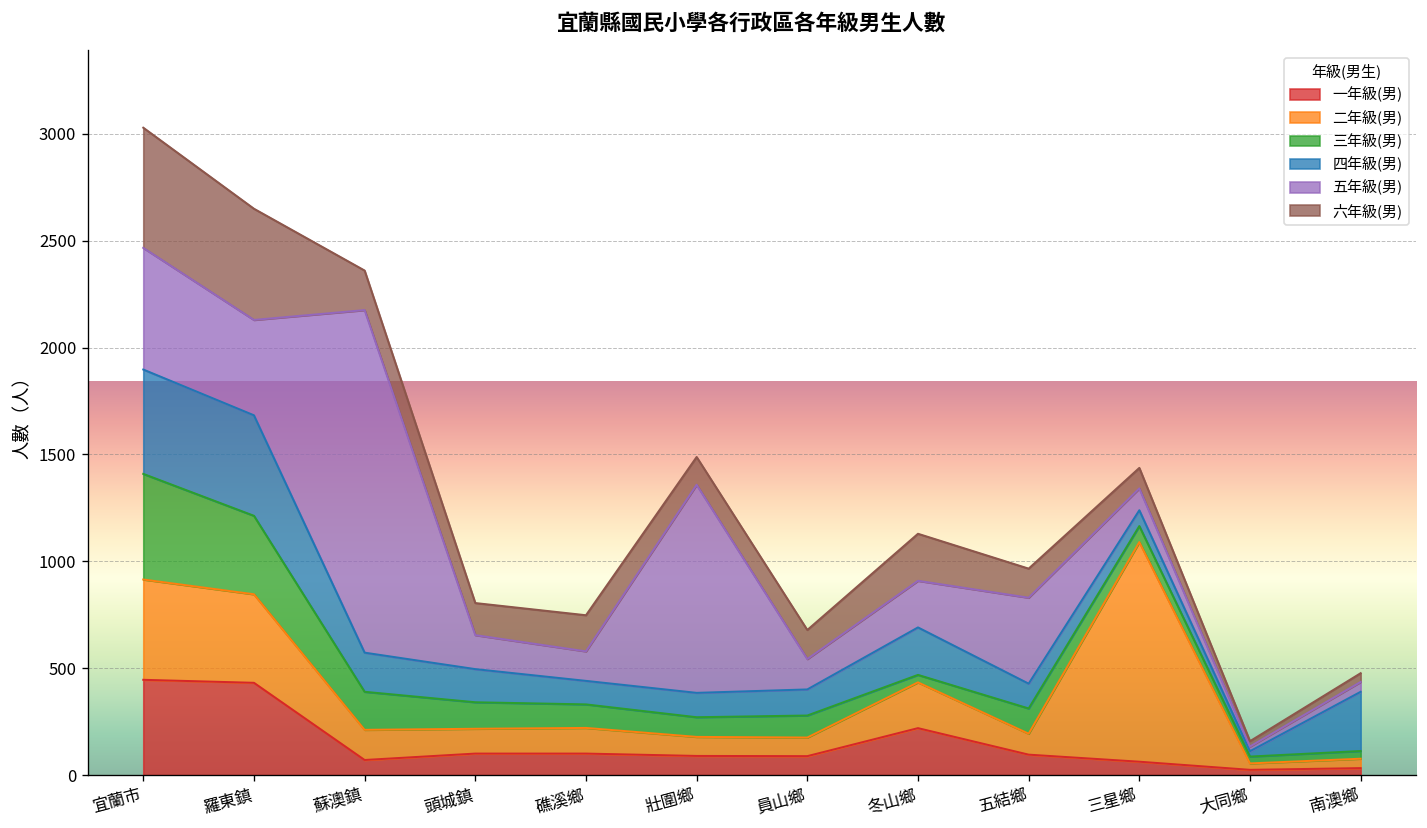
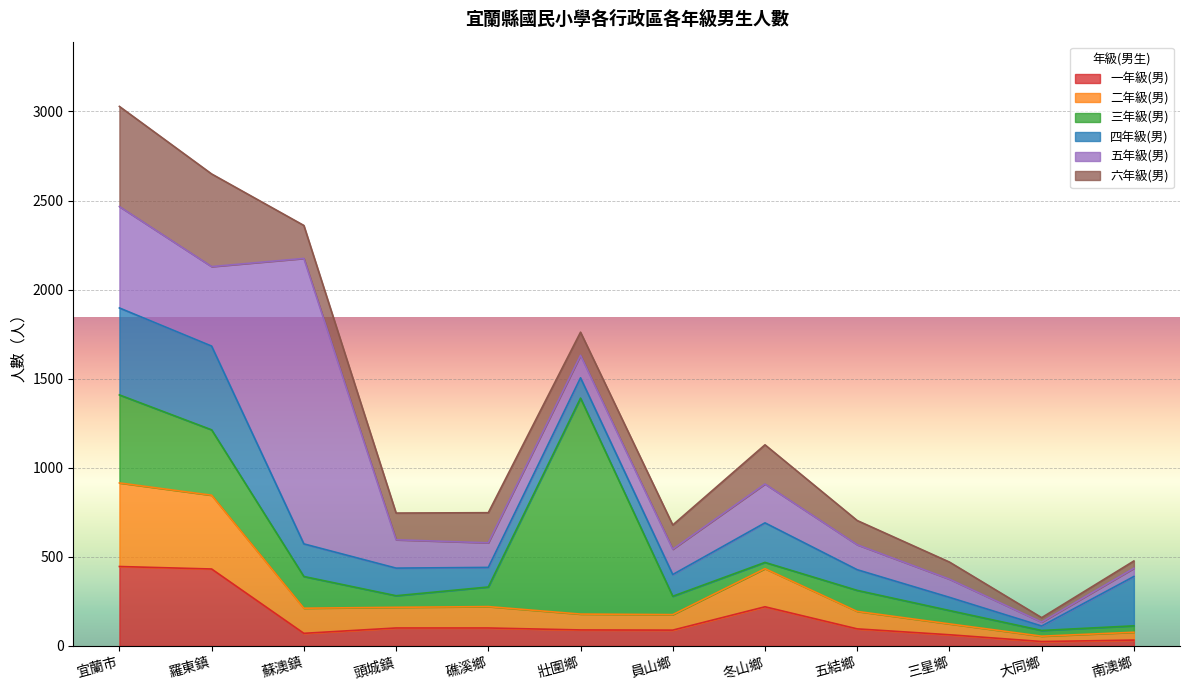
  {
    "一年級(男)": {
      "宜蘭市": 450,
      "羅東鎮": 430,
      "蘇澳鎮": 70,
      "頭城鎮": 100,
      "礁溪鄉": 100,
      "壯圍鄉": 90,
      "員山鄉": 90,
      "冬山鄉": 220,
      "五結鄉": 100,
      "三星鄉": 60,
      "大同鄉": 30,
      "南澳鄉": 30
    },
    "二年級(男)": {
      "宜蘭市": 470,
      "羅東鎮": 410,
      "蘇澳鎮": 140,
      "頭城鎮": 120,
      "礁溪鄉": 120,
      "壯圍鄉": 90,
      "員山鄉": 90,
      "冬山鄉": 210,
      "五結鄉": 100,
-     "三星鄉": 1030,
+     "三星鄉": 60,
      "大同鄉": 30,
      "南澳鄉": 40
    },
    "三年級(男)": {
      "宜蘭市": 490,
      "羅東鎮": 370,
      "蘇澳鎮": 180,
-     "頭城鎮": 120,
+     "頭城鎮": 70,
      "礁溪鄉": 110,
-     "壯圍鄉": 90,
+     "壯圍鄉": 1210,
      "員山鄉": 100,
      "冬山鄉": 40,
      "五結鄉": 120,
      "三星鄉": 80,
      "大同鄉": 30,
      "南澳鄉": 40
    },
    "四年級(男)": {
      "宜蘭市": 490,
      "羅東鎮": 470,
      "蘇澳鎮": 180,
      "頭城鎮": 160,
      "礁溪鄉": 110,
      "壯圍鄉": 110,
      "員山鄉": 120,
      "冬山鄉": 220,
      "五結鄉": 120,
      "三星鄉": 70,
      "大同鄉": 30,
      "南澳鄉": 280
    },
    "五年級(男)": {
      "宜蘭市": 570,
      "羅東鎮": 450,
      "蘇澳鎮": 1600,
      "頭城鎮": 160,
      "礁溪鄉": 140,
-     "壯圍鄉": 970,
+     "壯圍鄉": 130,
      "員山鄉": 140,
      "冬山鄉": 220,
-     "五結鄉": 400,
+     "五結鄉": 140,
      "三星鄉": 100,
      "大同鄉": 20,
      "南澳鄉": 50
    },
    "六年級(男)": {
      "宜蘭市": 560,
      "羅東鎮": 520,
      "蘇澳鎮": 190,
      "頭城鎮": 150,
      "礁溪鄉": 170,
      "壯圍鄉": 130,
      "員山鄉": 140,
      "冬山鄉": 220,
      "五結鄉": 140,
      "三星鄉": 100,
      "大同鄉": 30,
      "南澳鄉": 40
    }
  }
